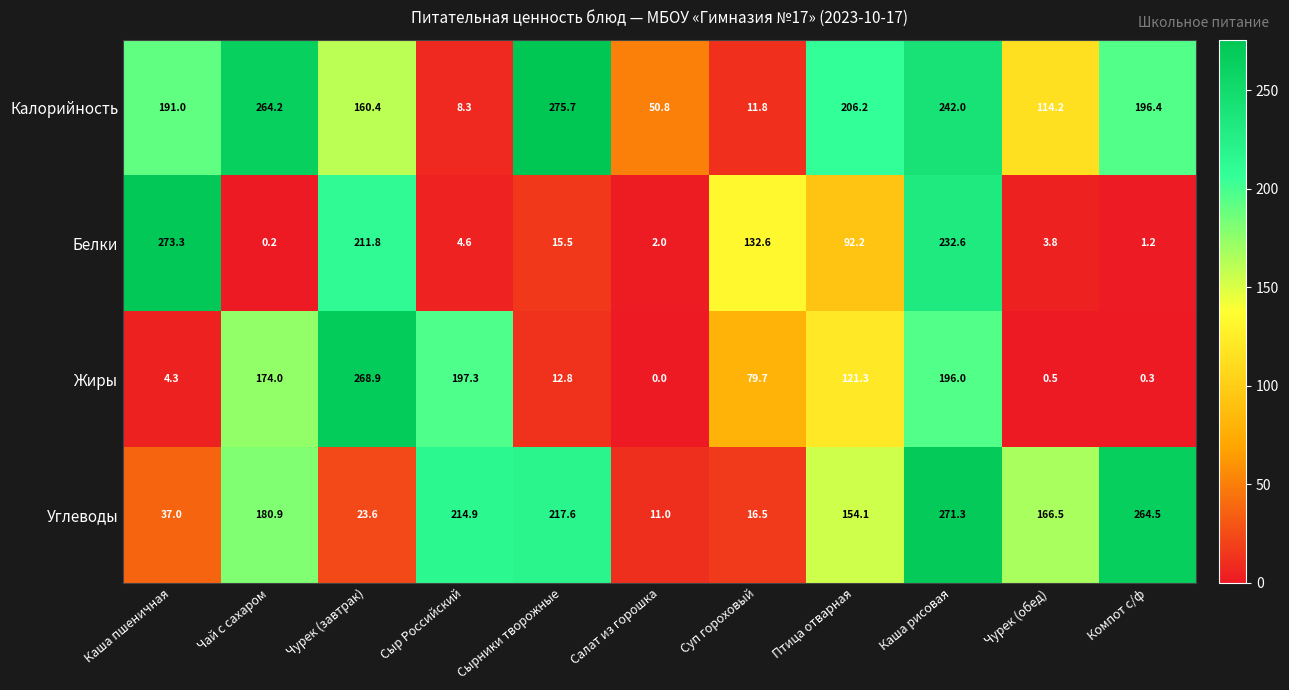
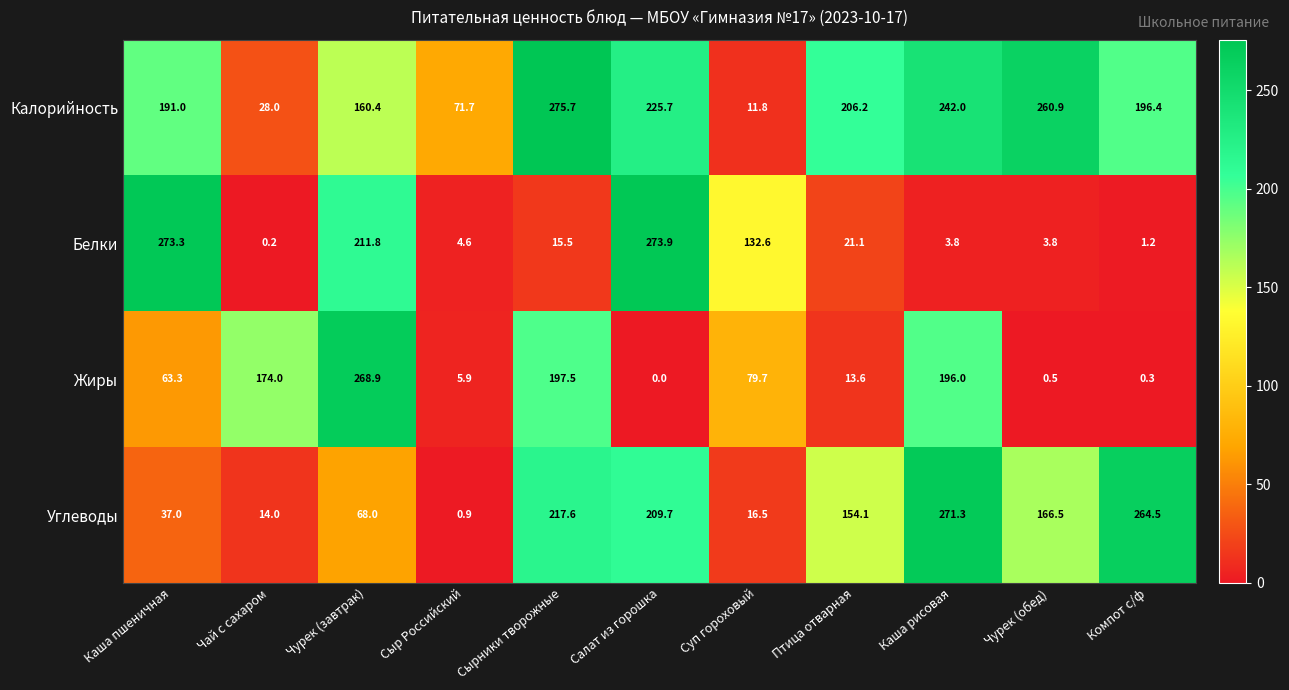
  {
    "Калорийность": {
      "Каша пшеничная": 191.0,
-     "Чай с сахаром": 264.2,
+     "Чай с сахаром": 28.0,
      "Чурек (завтрак)": 160.4,
-     "Сыр Российский": 8.3,
+     "Сыр Российский": 71.7,
      "Сырники творожные": 275.7,
-     "Салат из горошка": 50.8,
+     "Салат из горошка": 225.7,
      "Суп гороховый": 11.8,
      "Птица отварная": 206.2,
      "Каша рисовая": 242.0,
-     "Чурек (обед)": 114.2,
+     "Чурек (обед)": 260.9,
      "Компот с/ф": 196.4
    },
    "Белки": {
      "Каша пшеничная": 273.3,
      "Чай с сахаром": 0.2,
      "Чурек (завтрак)": 211.8,
      "Сыр Российский": 4.6,
      "Сырники творожные": 15.5,
-     "Салат из горошка": 2.0,
+     "Салат из горошка": 273.9,
      "Суп гороховый": 132.6,
-     "Птица отварная": 92.2,
-     "Каша рисовая": 232.6,
+     "Птица отварная": 21.1,
+     "Каша рисовая": 3.8,
      "Чурек (обед)": 3.8,
      "Компот с/ф": 1.2
    },
    "Жиры": {
-     "Каша пшеничная": 4.3,
+     "Каша пшеничная": 63.3,
      "Чай с сахаром": 174.0,
      "Чурек (завтрак)": 268.9,
-     "Сыр Российский": 197.3,
-     "Сырники творожные": 12.8,
+     "Сыр Российский": 5.9,
+     "Сырники творожные": 197.5,
      "Салат из горошка": 0.0,
      "Суп гороховый": 79.7,
-     "Птица отварная": 121.3,
+     "Птица отварная": 13.6,
      "Каша рисовая": 196.0,
      "Чурек (обед)": 0.5,
      "Компот с/ф": 0.3
    },
    "Углеводы": {
      "Каша пшеничная": 37.0,
-     "Чай с сахаром": 180.9,
-     "Чурек (завтрак)": 23.6,
-     "Сыр Российский": 214.9,
+     "Чай с сахаром": 14.0,
+     "Чурек (завтрак)": 68.0,
+     "Сыр Российский": 0.9,
      "Сырники творожные": 217.6,
-     "Салат из горошка": 11.0,
+     "Салат из горошка": 209.7,
      "Суп гороховый": 16.5,
      "Птица отварная": 154.1,
      "Каша рисовая": 271.3,
      "Чурек (обед)": 166.5,
      "Компот с/ф": 264.5
    }
  }
